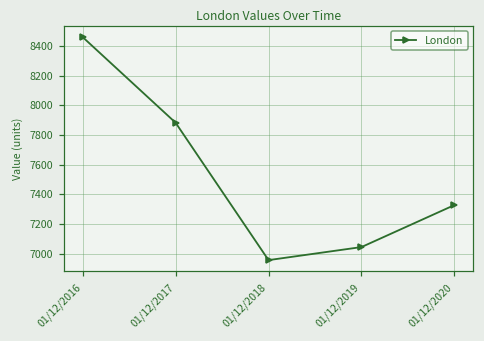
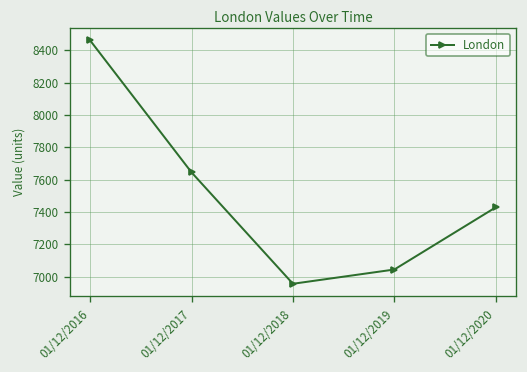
  {
    "01/12/2016": 8460,
-   "01/12/2017": 7880,
+   "01/12/2017": 7650,
    "01/12/2018": 6960,
    "01/12/2019": 7050,
-   "01/12/2020": 7330
+   "01/12/2020": 7430
  }
